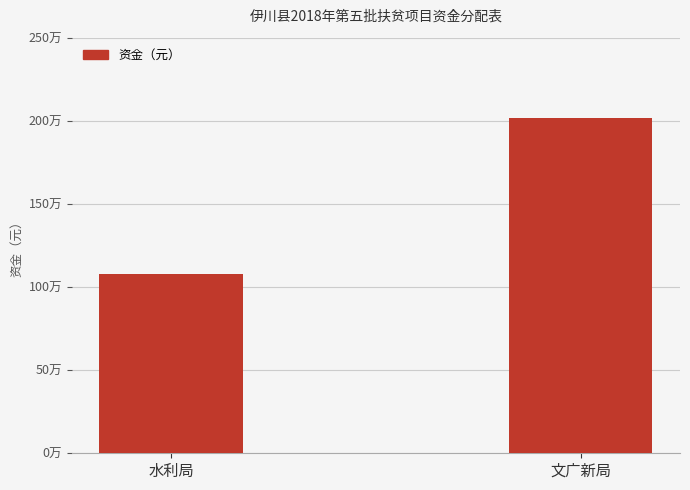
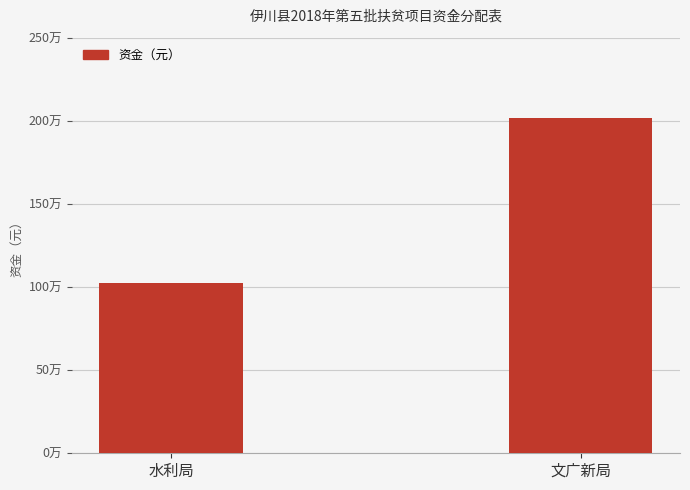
  {
-   "水利局": "108万",
+   "水利局": "102万",
    "文广新局": "202万"
  }
